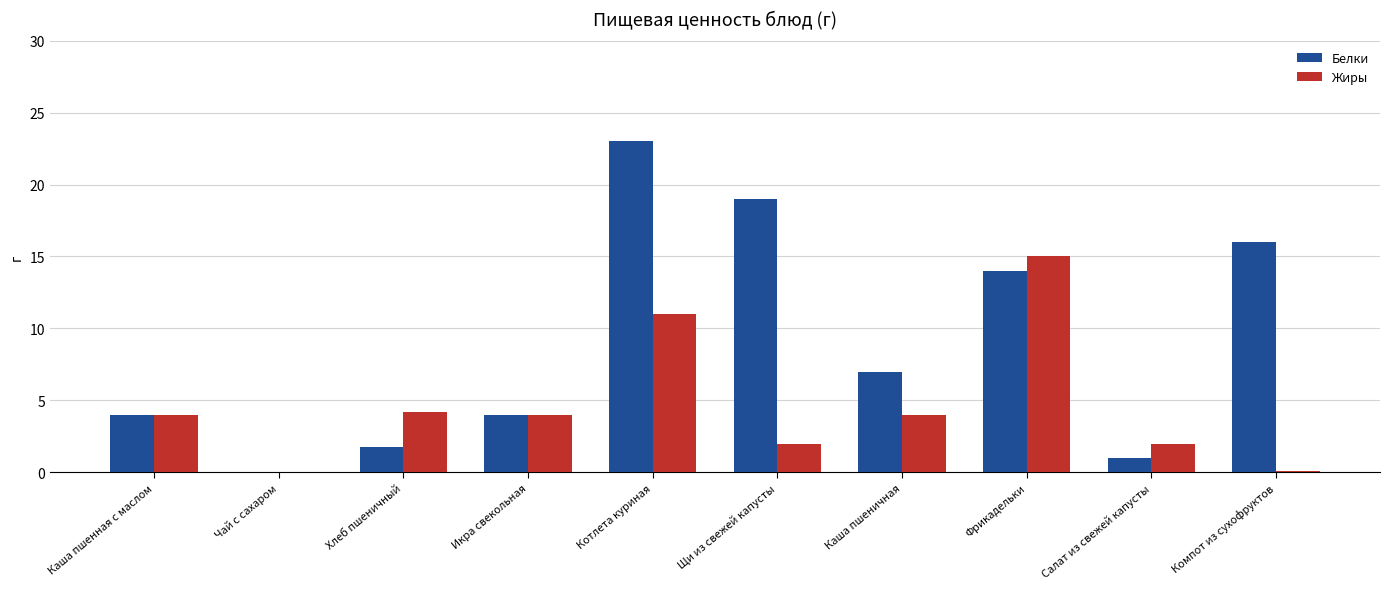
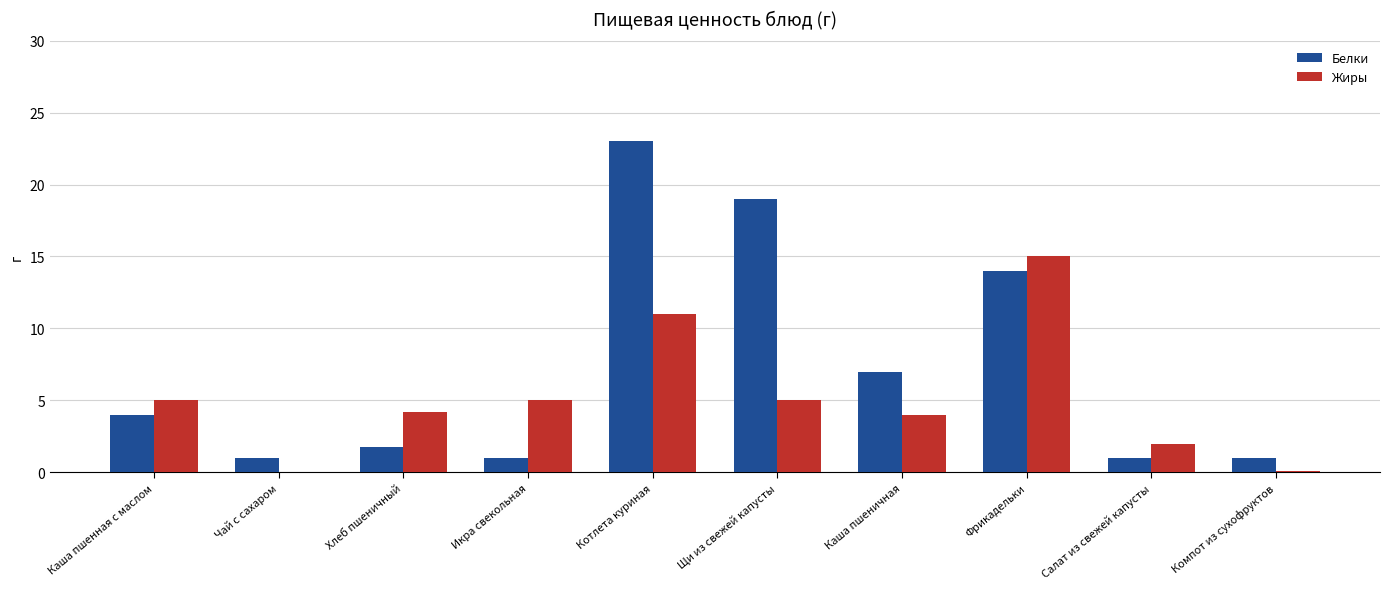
  {
    "Белки": {
      "Каша пшенная с маслом": 4,
-     "Чай с сахаром": 0,
+     "Чай с сахаром": 1,
      "Хлеб пшеничный": 1.7,
-     "Икра свекольная": 4,
+     "Икра свекольная": 1,
      "Котлета куриная": 23,
      "Щи из свежей капусты": 19,
      "Каша пшеничная": 7,
      "Фрикадельки": 14,
      "Салат из свежей капусты": 1,
-     "Компот из сухофруктов": 16
+     "Компот из сухофруктов": 1
    },
    "Жиры": {
-     "Каша пшенная с маслом": 4,
+     "Каша пшенная с маслом": 5,
      "Чай с сахаром": 0,
      "Хлеб пшеничный": 4.2,
-     "Икра свекольная": 4,
+     "Икра свекольная": 5,
      "Котлета куриная": 11,
-     "Щи из свежей капусты": 2,
+     "Щи из свежей капусты": 5,
      "Каша пшеничная": 4,
      "Фрикадельки": 15,
      "Салат из свежей капусты": 2
    }
  }
